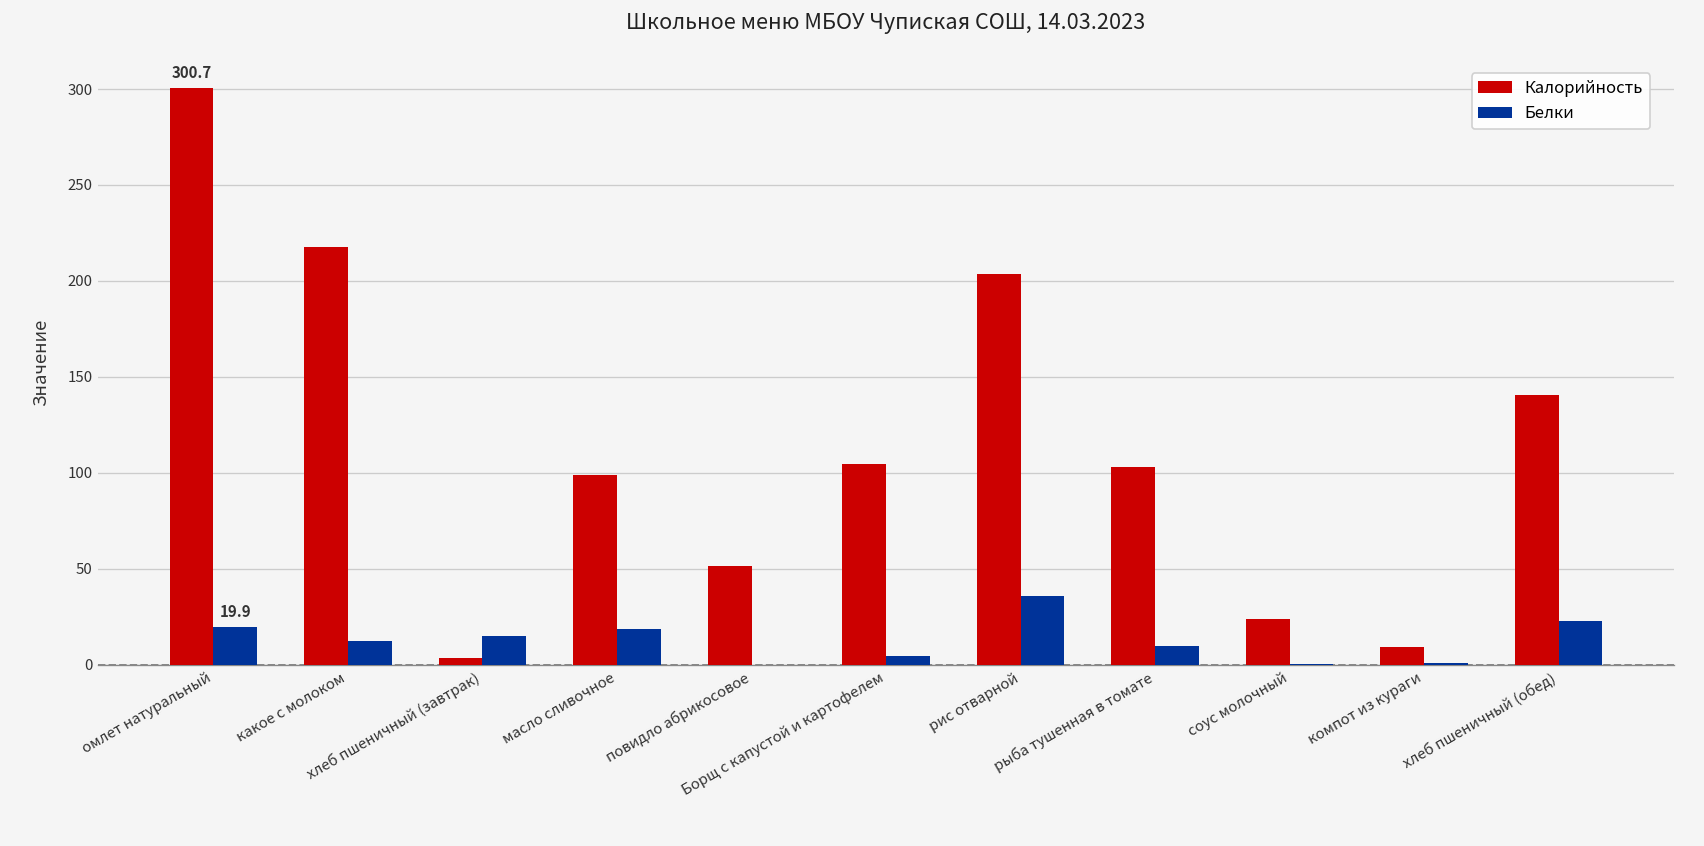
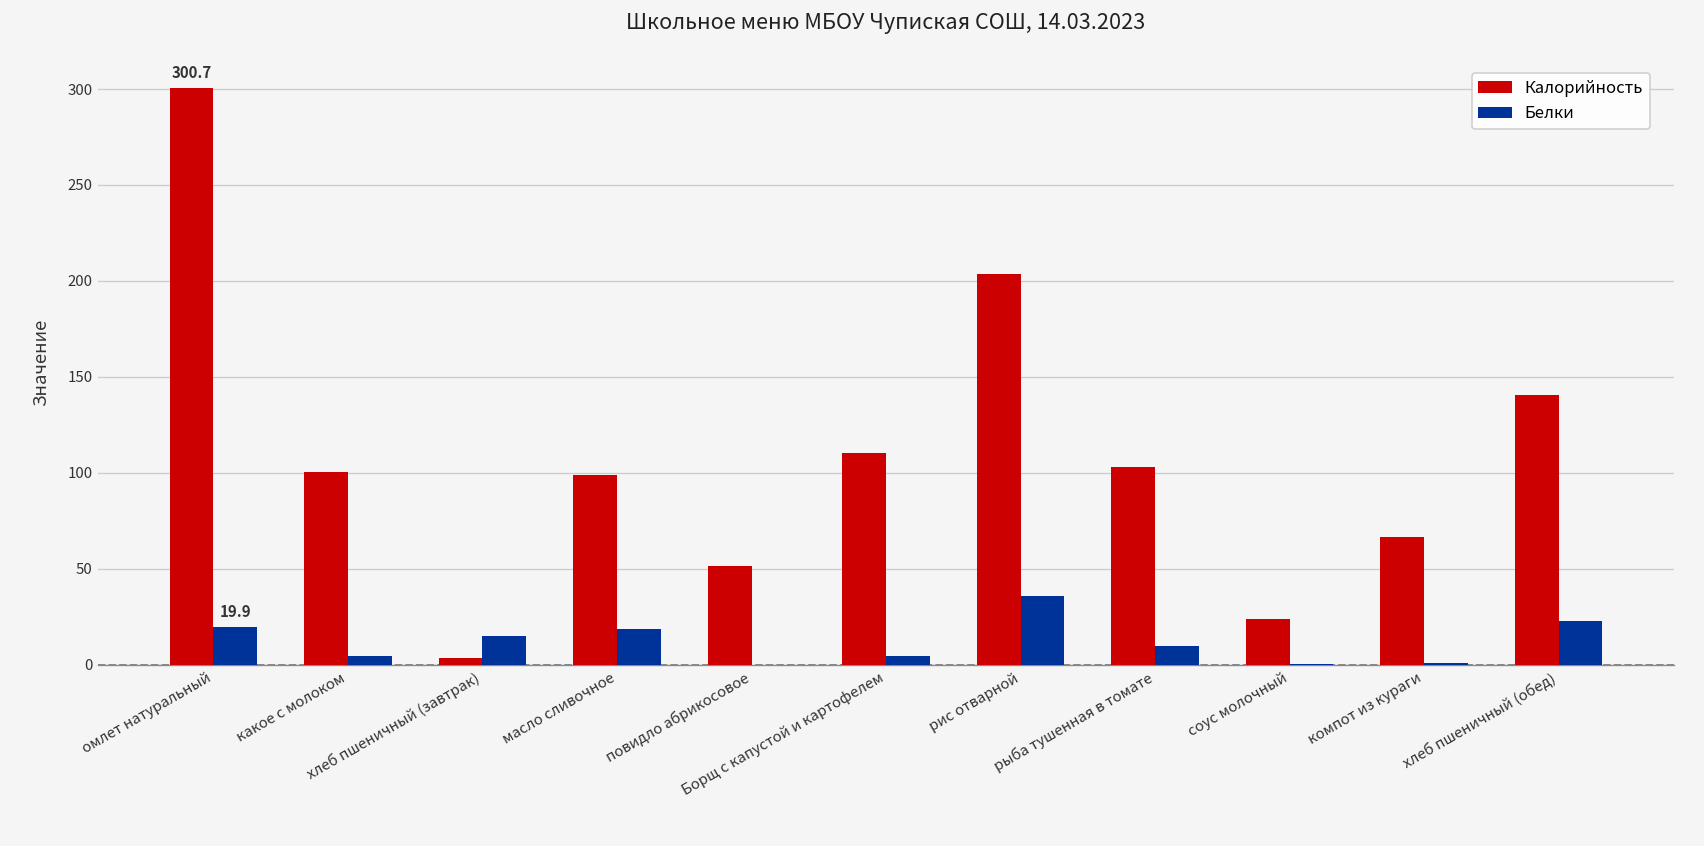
  {
    "Калорийность": {
-     "какое с молоком": 218,
+     "какое с молоком": 100,
      "хлеб пшеничный (завтрак)": 3,
      "масло сливочное": 99,
      "повидло абрикосовое": 51,
-     "Борщ с капустой и картофелем": 105,
+     "Борщ с капустой и картофелем": 110,
      "рис отварной": 204,
      "рыба тушенная в томате": 103,
      "соус молочный": 24,
-     "компот из кураги": 9,
+     "компот из кураги": 67,
      "хлеб пшеничный (обед)": 141
    },
    "Белки": {
-     "какое с молоком": 13,
+     "какое с молоком": 5,
      "хлеб пшеничный (завтрак)": 15,
      "масло сливочное": 19,
      "Борщ с капустой и картофелем": 5,
      "рис отварной": 36,
      "рыба тушенная в томате": 10,
      "хлеб пшеничный (обед)": 23
    }
  }
